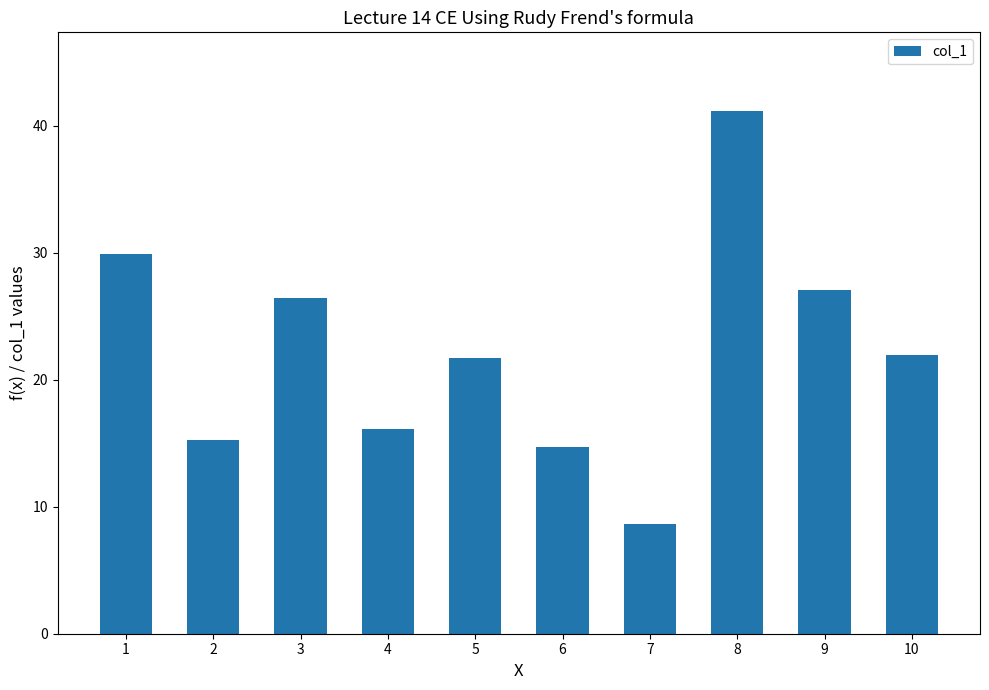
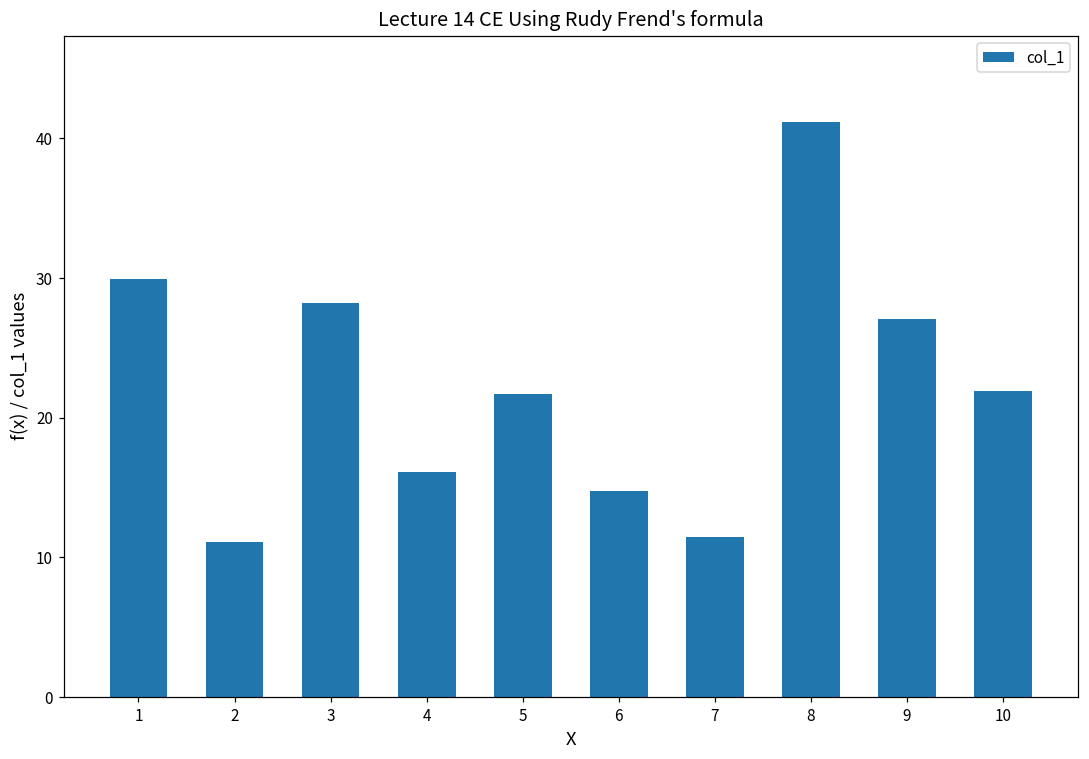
  {
    "1": 29.9,
-   "2": 15.2,
-   "3": 26.4,
+   "2": 11.1,
+   "3": 28.2,
    "4": 16.1,
    "5": 21.7,
    "6": 14.7,
-   "7": 8.6,
+   "7": 11.4,
    "8": 41.2,
    "9": 27.1,
    "10": 21.9
  }
